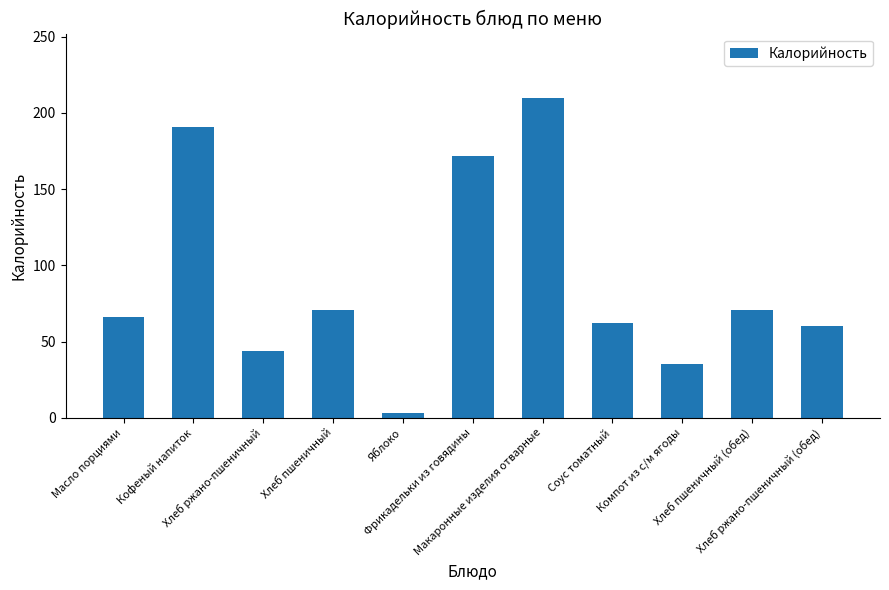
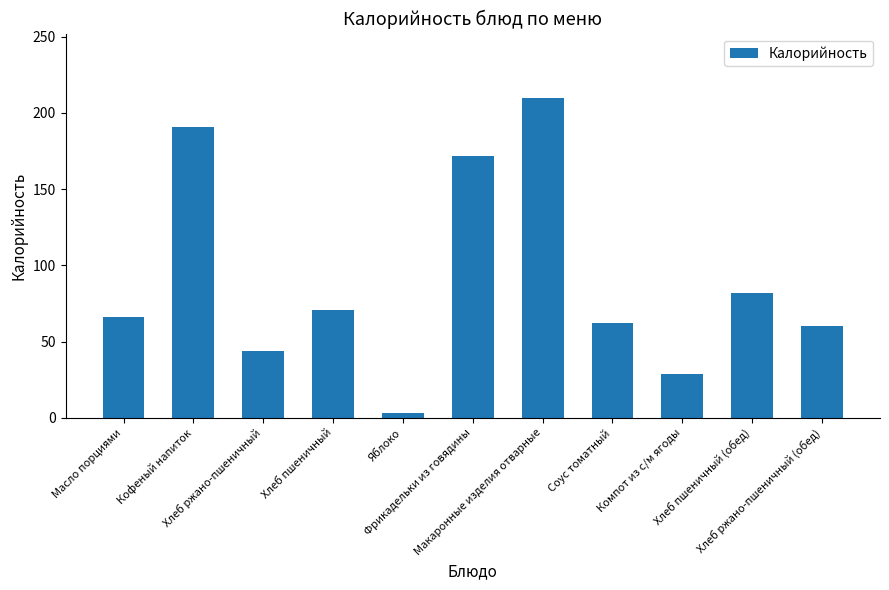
  {
    "Масло порциями": 66,
    "Кофеный напиток": 191,
    "Хлеб ржано-пшеничный": 44,
    "Хлеб пшеничный": 71,
    "Яблоко": 3,
    "Фрикадельки из говядины": 172,
    "Макаронные изделия отварные": 210,
    "Соус томатный": 62,
-   "Компот из с/м ягоды": 35,
-   "Хлеб пшеничный (обед)": 71,
+   "Компот из с/м ягоды": 29,
+   "Хлеб пшеничный (обед)": 82,
    "Хлеб ржано-пшеничный (обед)": 60
  }
